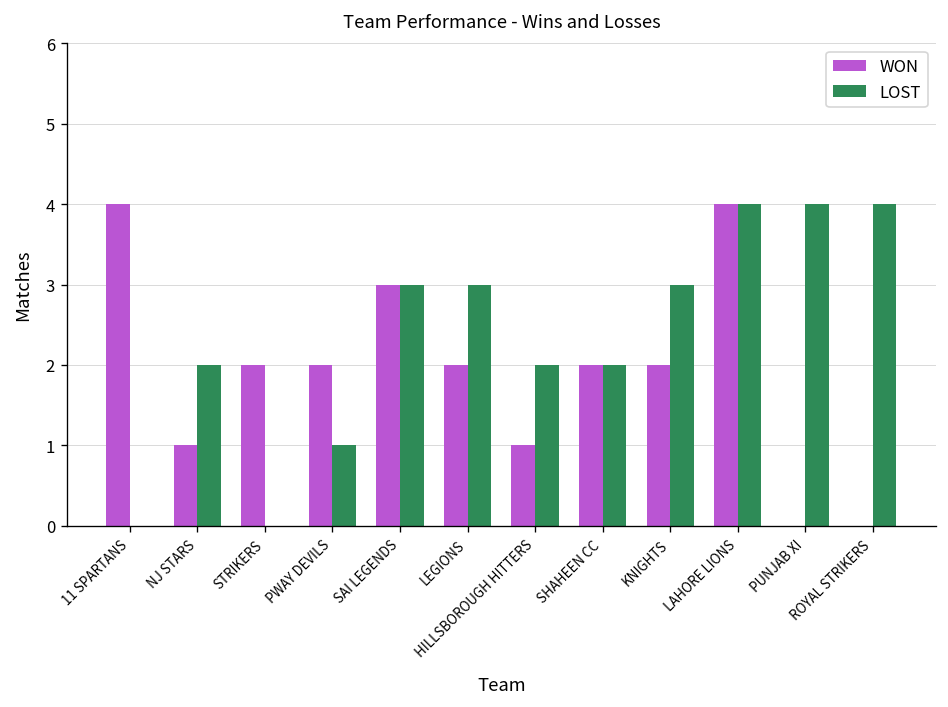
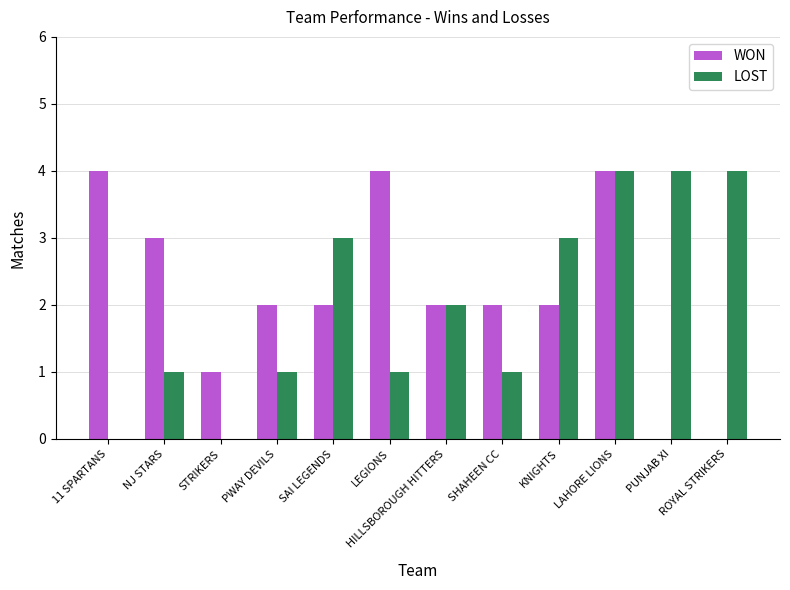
  {
    "WON": {
      "11 SPARTANS": 4,
-     "NJ STARS": 1,
-     "STRIKERS": 2,
+     "NJ STARS": 3,
+     "STRIKERS": 1,
      "PWAY DEVILS": 2,
-     "SAI LEGENDS": 3,
-     "LEGIONS": 2,
-     "HILLSBOROUGH HITTERS": 1,
+     "SAI LEGENDS": 2,
+     "LEGIONS": 4,
+     "HILLSBOROUGH HITTERS": 2,
      "SHAHEEN CC": 2,
      "KNIGHTS": 2,
      "LAHORE LIONS": 4,
      "PUNJAB XI": 0,
      "ROYAL STRIKERS": 0
    },
    "LOST": {
      "11 SPARTANS": 0,
-     "NJ STARS": 2,
+     "NJ STARS": 1,
      "STRIKERS": 0,
      "PWAY DEVILS": 1,
      "SAI LEGENDS": 3,
-     "LEGIONS": 3,
+     "LEGIONS": 1,
      "HILLSBOROUGH HITTERS": 2,
-     "SHAHEEN CC": 2,
+     "SHAHEEN CC": 1,
      "KNIGHTS": 3,
      "LAHORE LIONS": 4,
      "PUNJAB XI": 4,
      "ROYAL STRIKERS": 4
    }
  }
